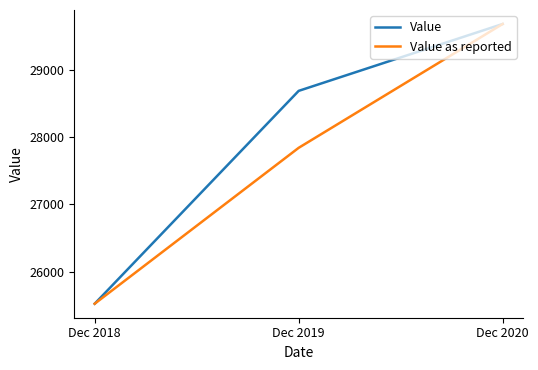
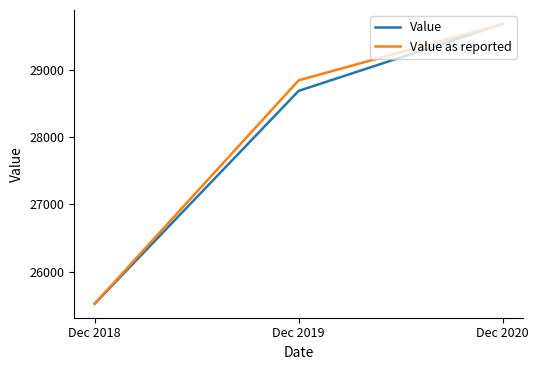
  {
    "Value": {
      "Dec 2019": 28700
    },
    "Value as reported": {
-     "Dec 2019": 27800
+     "Dec 2019": 28900
    }
  }
